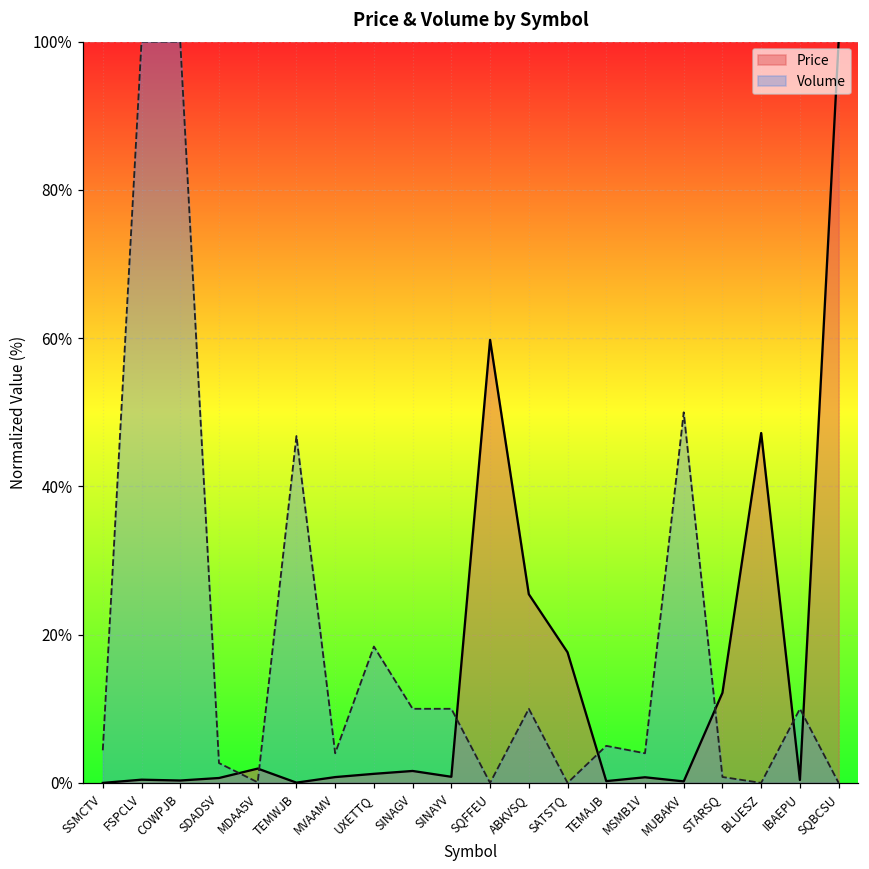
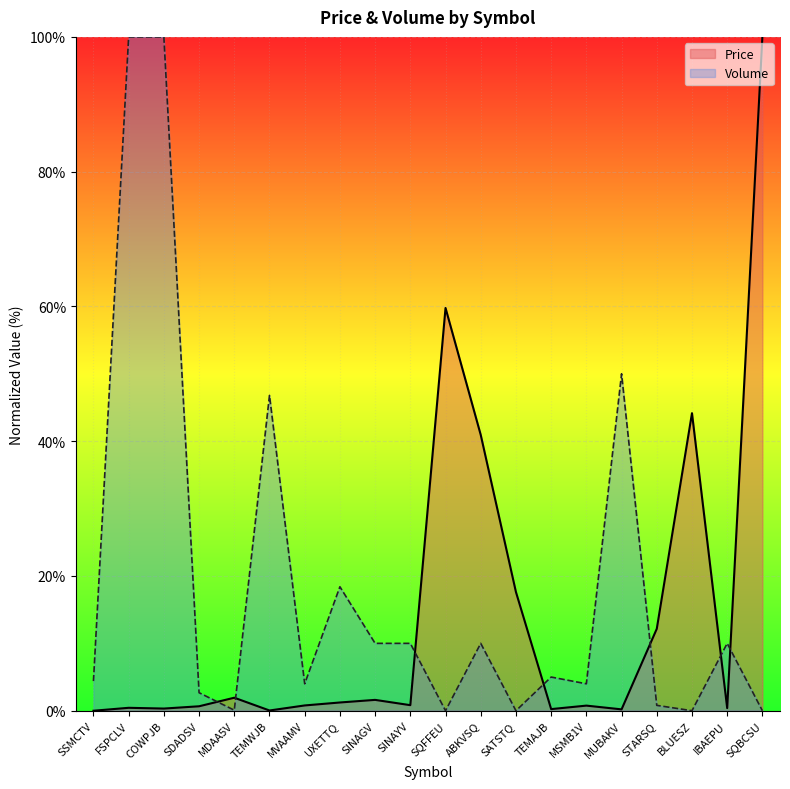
  {
    "Price": {
      "SSMCTV": "0%",
      "FSPCLV": "0%",
      "COWPJB": "0%",
      "SDADSV": "1%",
      "MDAA5V": "2%",
      "TEMWJB": "0%",
      "MVAAMV": "1%",
      "UXETTQ": "1%",
      "SINAGV": "2%",
      "SINAYV": "1%",
      "SQFFEU": "60%",
-     "ABKVSQ": "25%",
+     "ABKVSQ": "41%",
      "SATSTQ": "18%",
      "TEMAJB": "0%",
      "MSMB1V": "1%",
      "MUBAKV": "0%",
      "STARSQ": "12%",
-     "BLUESZ": "47%",
+     "BLUESZ": "44%",
      "IBAEPU": "0%",
      "SQBCSU": "100%"
    },
    "Volume": {
      "SSMCTV": "4%",
      "FSPCLV": "100%",
      "COWPJB": "100%",
      "SDADSV": "3%",
      "MDAA5V": "0%",
      "TEMWJB": "47%",
      "MVAAMV": "4%",
      "UXETTQ": "18%",
      "SINAGV": "10%",
      "SINAYV": "10%",
      "SQFFEU": "0%",
      "ABKVSQ": "10%",
      "SATSTQ": "0%",
      "TEMAJB": "5%",
      "MSMB1V": "4%",
      "MUBAKV": "50%",
      "STARSQ": "1%",
      "BLUESZ": "0%",
      "IBAEPU": "10%",
      "SQBCSU": "0%"
    }
  }
